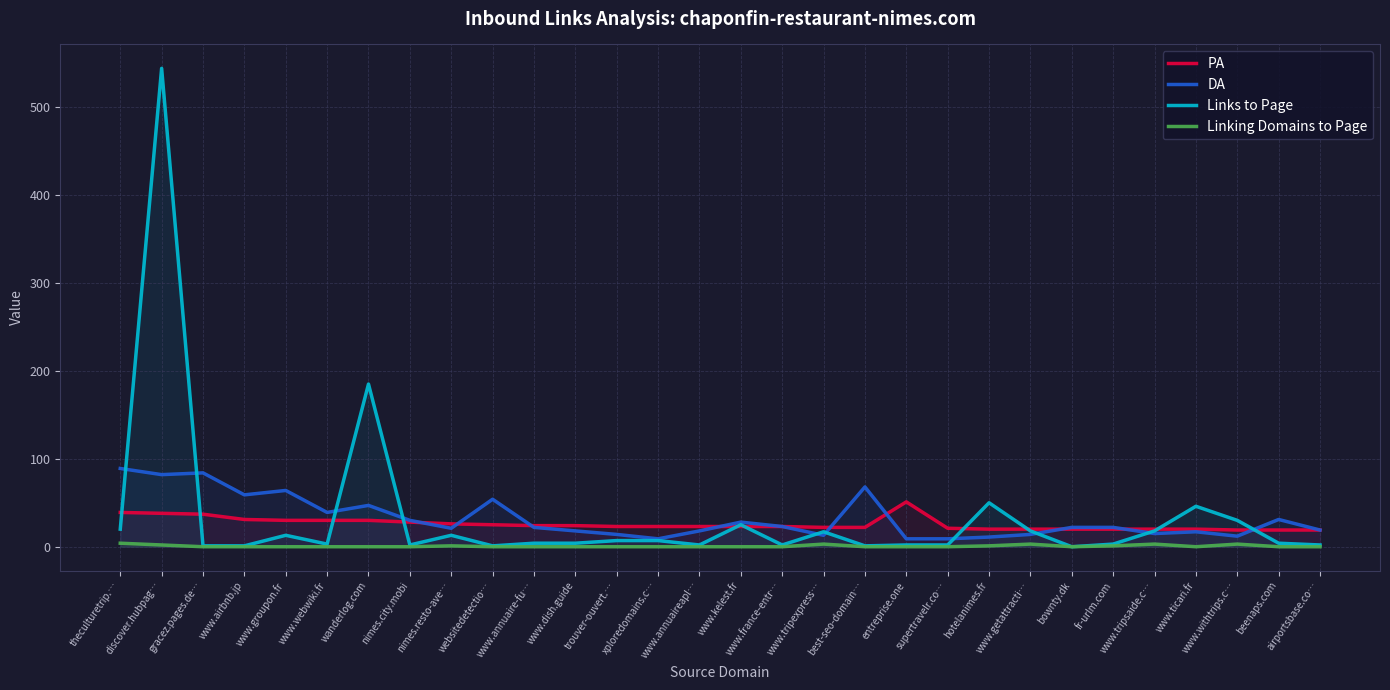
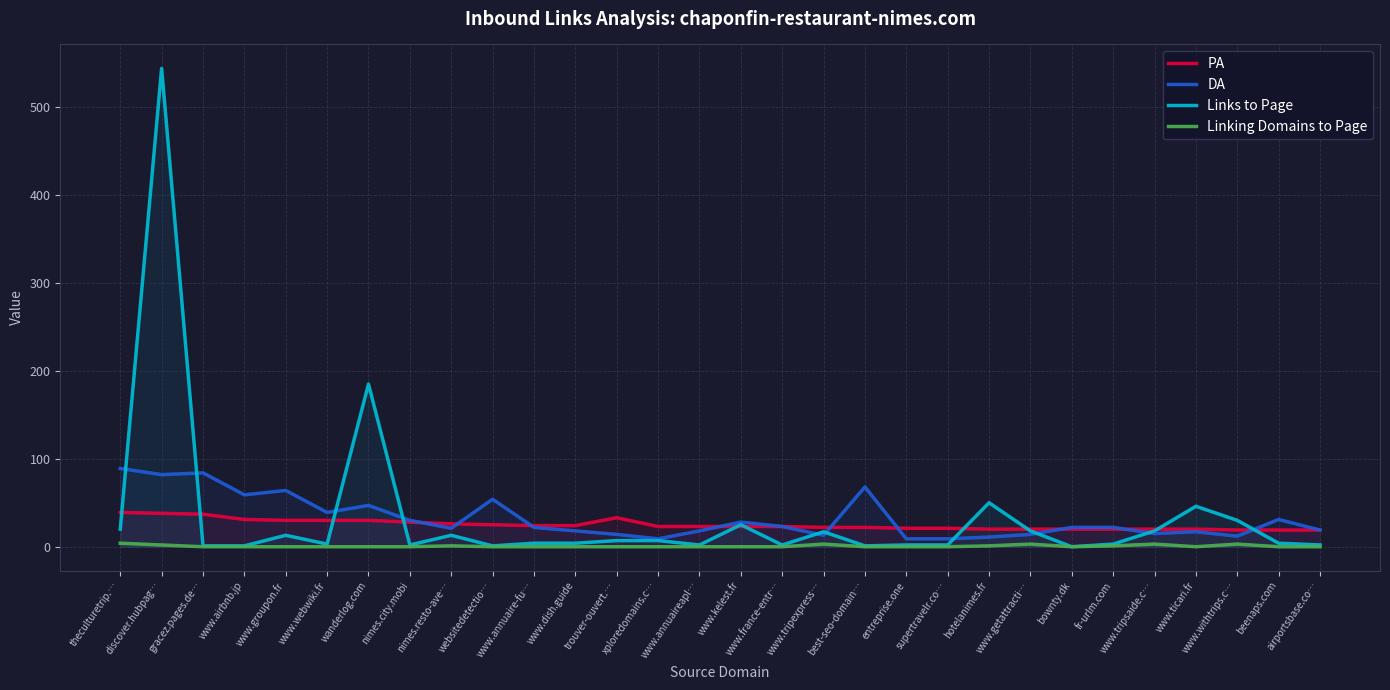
  {
    "PA": {
      "theculturetrip.…": 40,
      "discover.hubpag…": 40,
      "gracez.pages.de…": 40,
      "www.airbnb.jp": 30,
      "www.groupon.fr": 30,
      "www.webwiki.fr": 30,
      "wanderlog.com": 30,
      "nimes.resto-ave…": 30,
      "websitedetectio…": 30,
      "www.dish.guide": 20,
-     "trouver-ouvert.…": 20,
+     "trouver-ouvert.…": 30,
      "xploredomains.c…": 20,
      "www.annuaireapl…": 20,
      "www.tripexpress…": 20,
      "best-seo-domain…": 20,
-     "entreprise.one": 50,
+     "entreprise.one": 20,
      "supertravelr.co…": 20,
      "hotelanimes.fr": 20,
      "www.ticari.fr": 20,
      "www.withtrips.c…": 20,
      "beenaps.com": 20
    },
    "DA": {
      "theculturetrip.…": 90,
      "discover.hubpag…": 80,
      "gracez.pages.de…": 80,
      "www.airbnb.jp": 60,
      "www.groupon.fr": 60,
      "www.webwiki.fr": 40,
      "wanderlog.com": 50,
      "nimes.resto-ave…": 20,
      "websitedetectio…": 50,
      "www.dish.guide": 20,
      "trouver-ouvert.…": 10,
      "www.annuaireapl…": 20,
      "www.kelest.fr": 30,
      "www.tripexpress…": 10,
      "best-seo-domain…": 70,
      "entreprise.one": 10,
      "supertravelr.co…": 10,
      "hotelanimes.fr": 10,
      "www.getattracti…": 10,
      "www.tripsaide.c…": 20,
      "www.ticari.fr": 20,
      "www.withtrips.c…": 10,
      "beenaps.com": 30
    },
    "Links to Page": {
      "theculturetrip.…": 20,
      "discover.hubpag…": 540,
      "www.groupon.fr": 10,
      "www.webwiki.fr": 0,
      "wanderlog.com": 190,
      "nimes.resto-ave…": 10,
      "www.annuaire-fu…": 0,
      "www.dish.guide": 0,
      "trouver-ouvert.…": 10,
      "www.tripexpress…": 20,
      "hotelanimes.fr": 50,
      "www.ticari.fr": 50,
      "www.withtrips.c…": 30,
      "beenaps.com": 0
    },
    "Linking Domains to Page": {
      "theculturetrip.…": 0,
      "discover.hubpag…": 0,
      "www.groupon.fr": 0,
      "www.webwiki.fr": 0,
      "wanderlog.com": 0,
      "nimes.resto-ave…": 0,
      "www.annuaire-fu…": 0,
      "www.dish.guide": 0,
      "trouver-ouvert.…": 0,
      "xploredomains.c…": 0,
      "www.kelest.fr": 0,
      "www.tripexpress…": 0,
      "hotelanimes.fr": 0,
      "www.getattracti…": 0,
      "www.tripsaide.c…": 0,
      "www.ticari.fr": 0,
      "www.withtrips.c…": 0,
      "beenaps.com": 0
    }
  }
